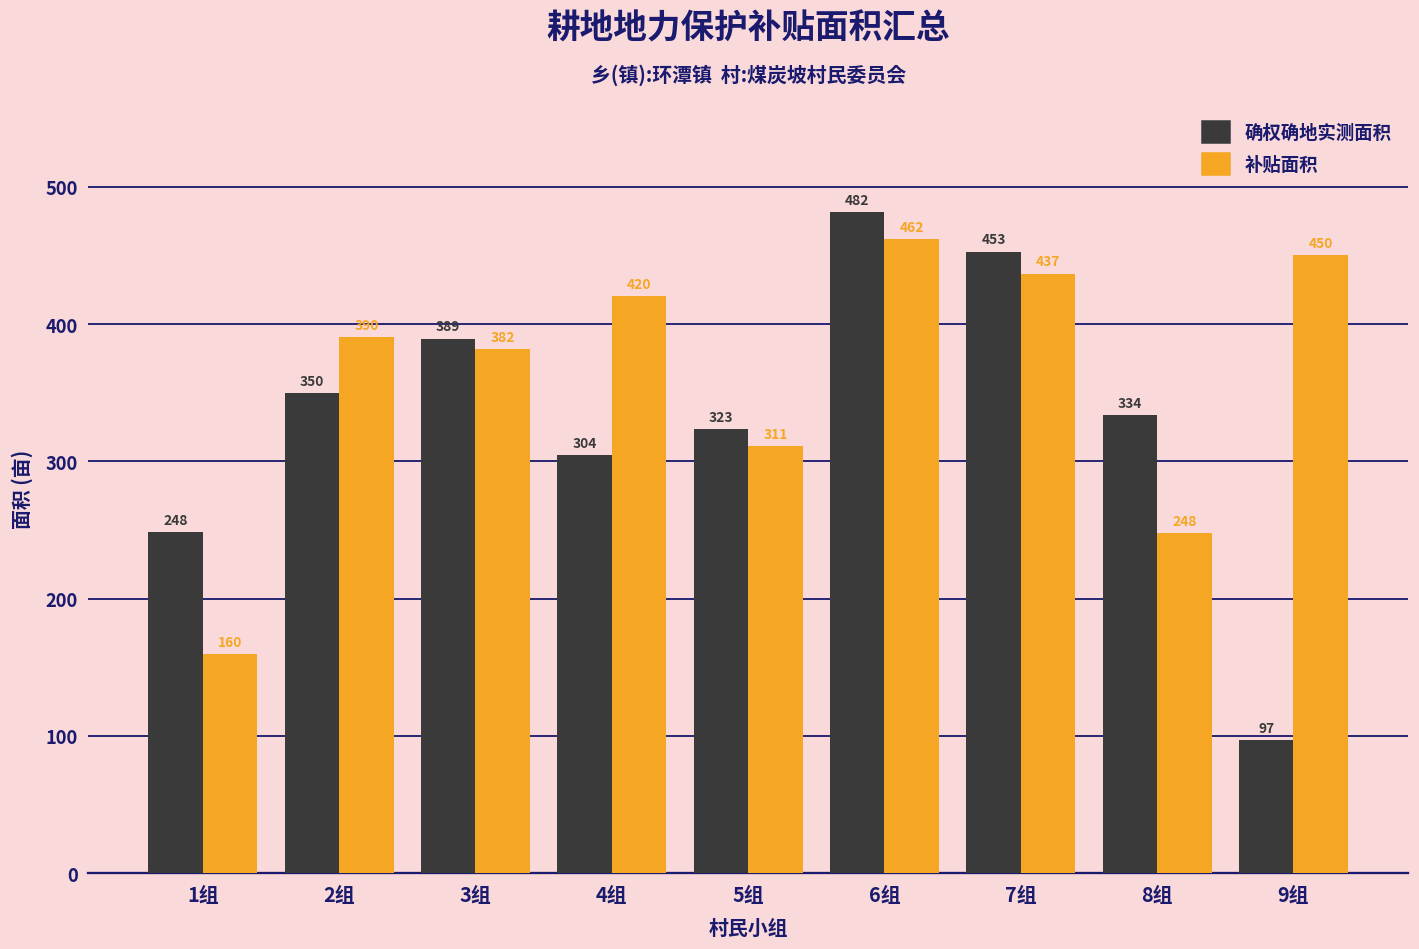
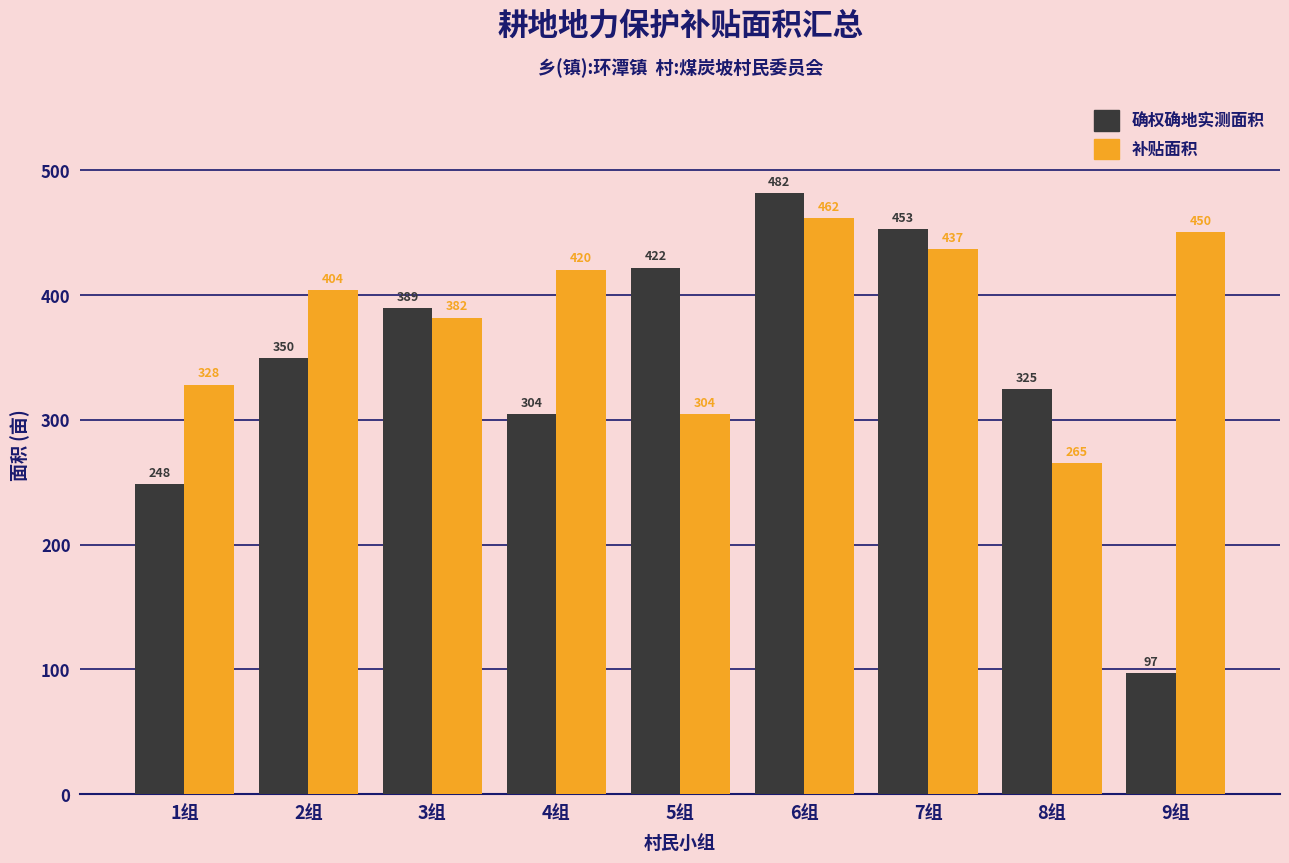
  {
    "确权确地实测面积": {
      "1组": 248,
      "2组": 350,
      "3组": 389,
      "4组": 304,
-     "5组": 323,
+     "5组": 422,
      "6组": 482,
      "7组": 453,
-     "8组": 334,
+     "8组": 325,
      "9组": 97
    },
    "补贴面积": {
-     "1组": 160,
-     "2组": 390,
+     "1组": 328,
+     "2组": 404,
      "3组": 382,
      "4组": 420,
-     "5组": 311,
+     "5组": 304,
      "6组": 462,
      "7组": 437,
-     "8组": 248,
+     "8组": 265,
      "9组": 450
    }
  }
